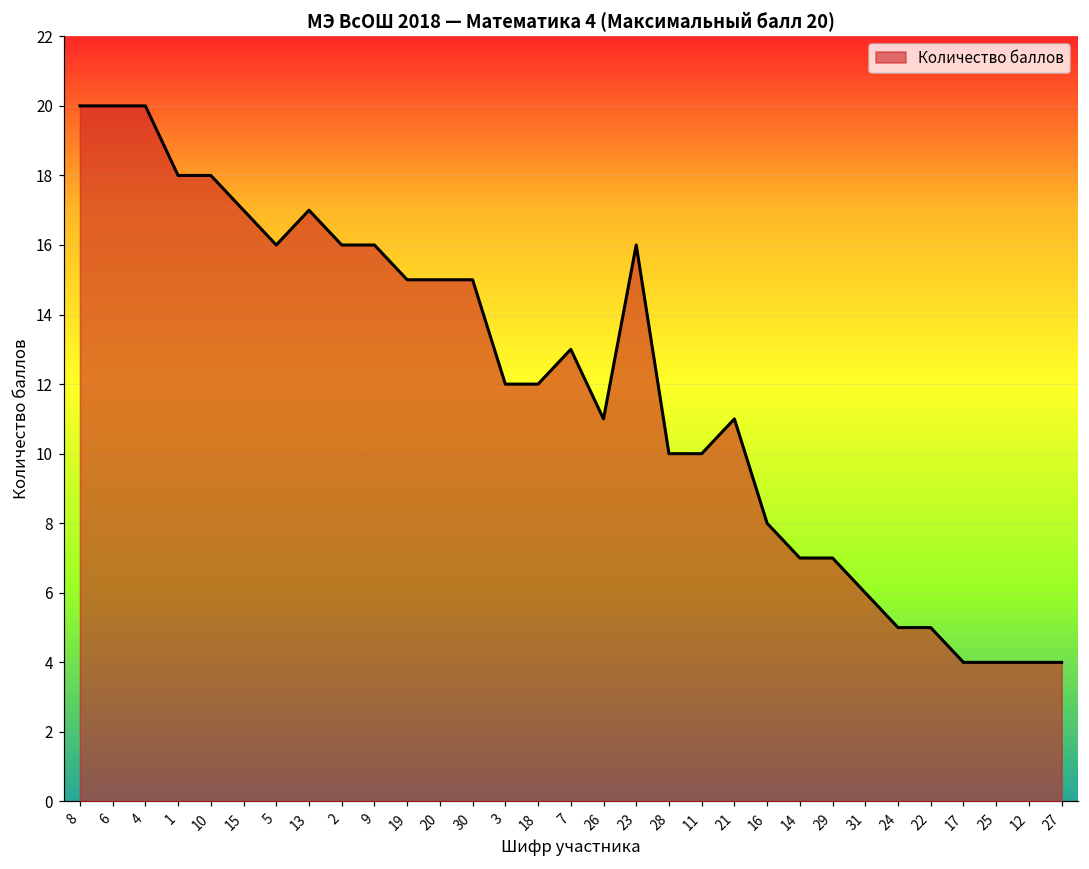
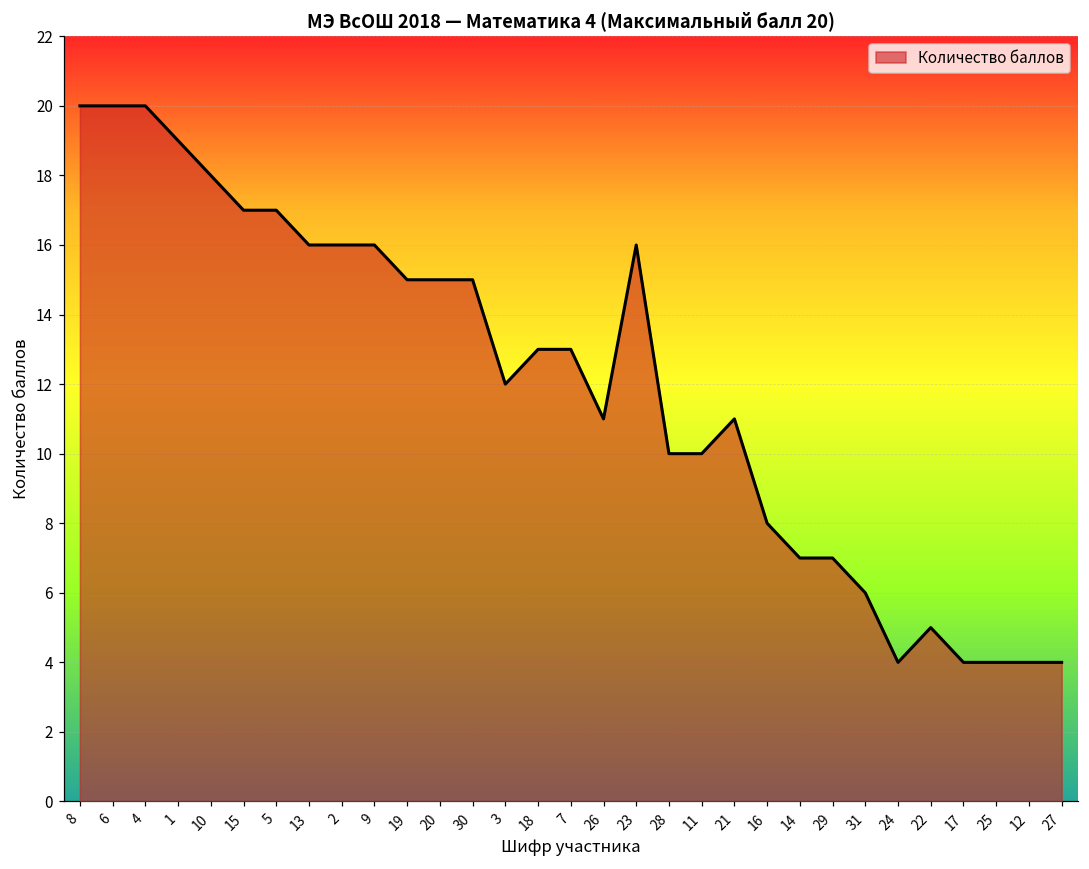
  {
    "8": 20,
    "6": 20,
    "4": 20,
-   "1": 18,
+   "1": 19,
    "10": 18,
    "15": 17,
-   "5": 16,
-   "13": 17,
+   "5": 17,
+   "13": 16,
    "2": 16,
    "9": 16,
    "19": 15,
    "20": 15,
    "30": 15,
    "3": 12,
-   "18": 12,
+   "18": 13,
    "7": 13,
    "26": 11,
    "23": 16,
    "28": 10,
    "11": 10,
    "21": 11,
    "16": 8,
    "14": 7,
    "29": 7,
    "31": 6,
-   "24": 5,
+   "24": 4,
    "22": 5,
    "17": 4,
    "25": 4,
    "12": 4,
    "27": 4
  }
